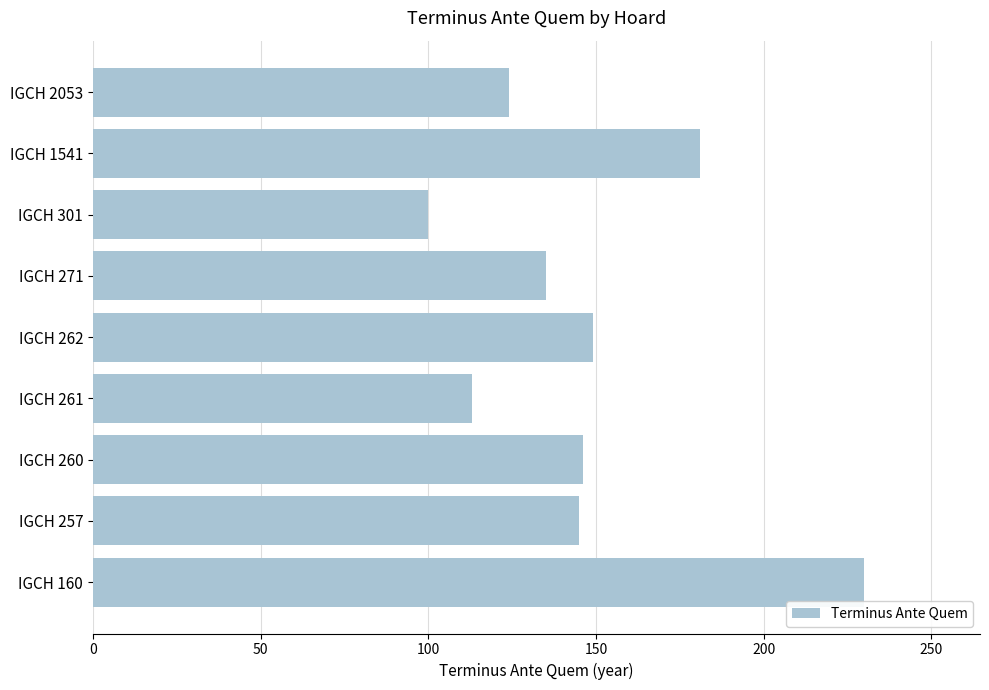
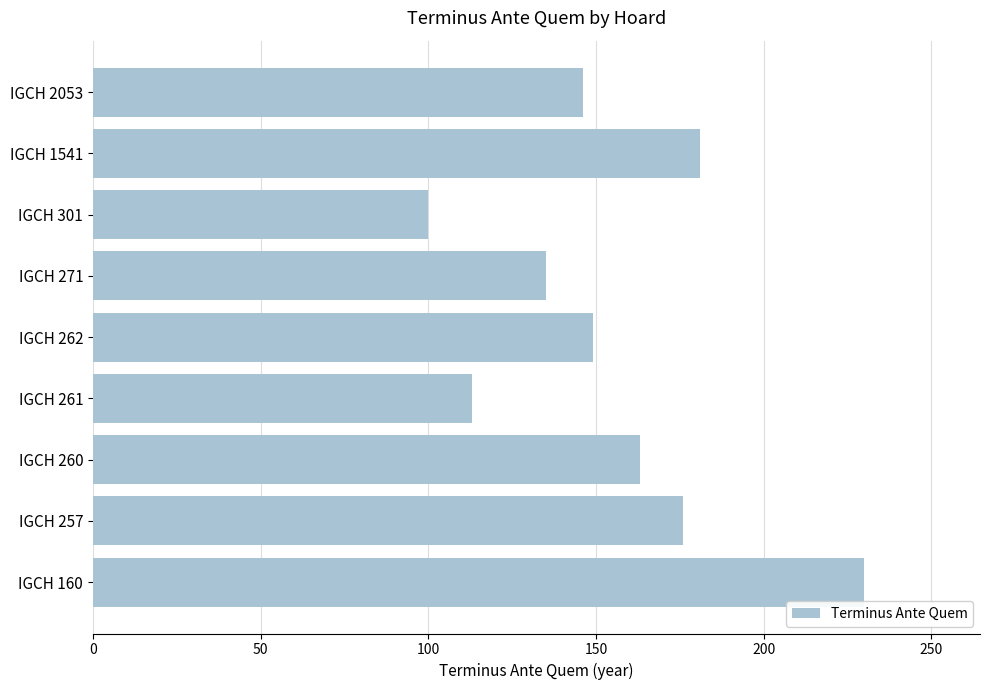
  {
-   "IGCH 2053": 124,
+   "IGCH 2053": 146,
    "IGCH 1541": 181,
    "IGCH 301": 100,
    "IGCH 271": 135,
    "IGCH 262": 149,
    "IGCH 261": 113,
-   "IGCH 260": 146,
-   "IGCH 257": 145,
+   "IGCH 260": 163,
+   "IGCH 257": 176,
    "IGCH 160": 230
  }
